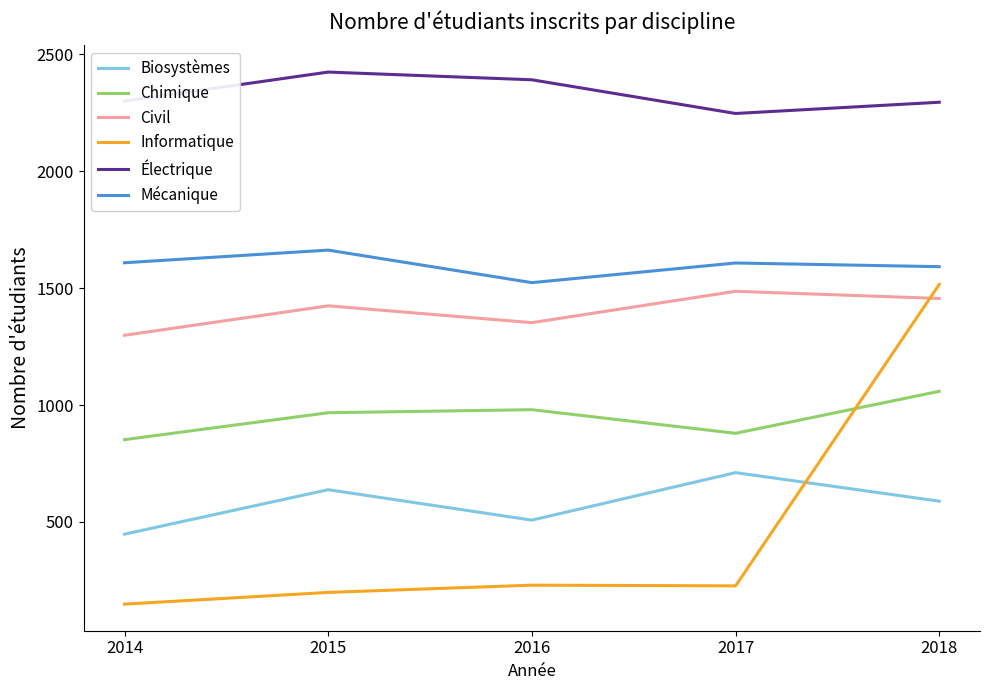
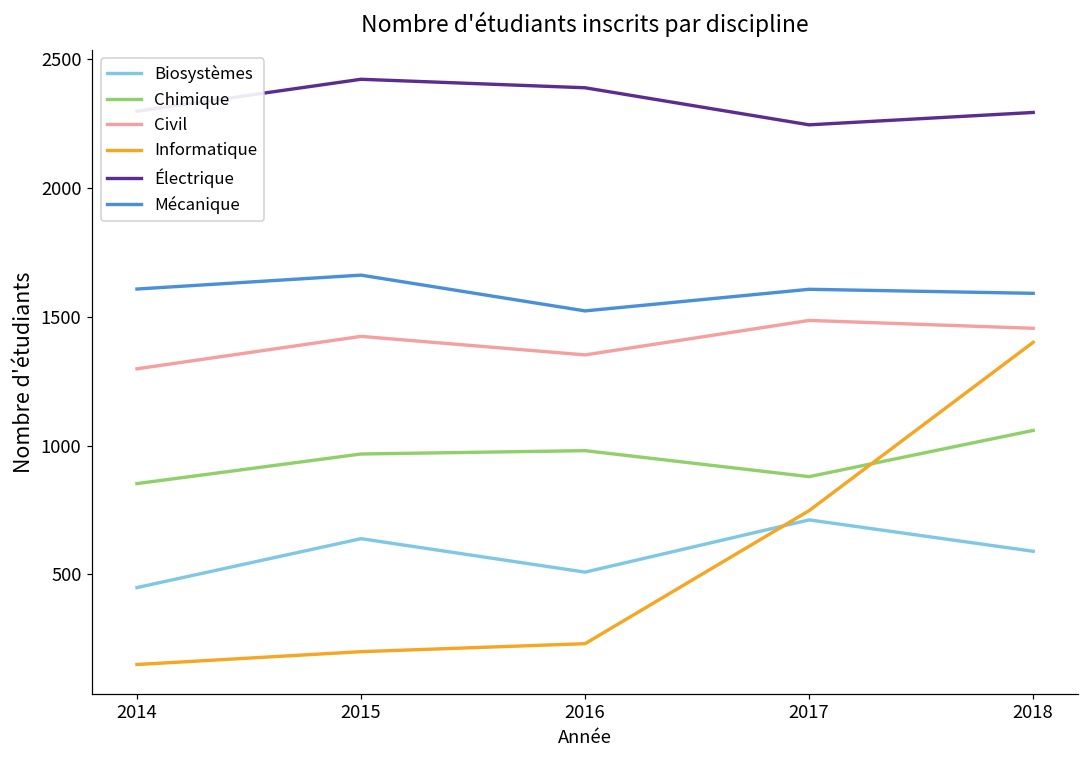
  {
    "Biosystèmes": {
      "2014": 450,
      "2015": 640,
      "2016": 510,
      "2017": 710,
      "2018": 590
    },
    "Chimique": {
      "2014": 850,
      "2015": 970,
      "2016": 980,
      "2017": 880,
      "2018": 1060
    },
    "Civil": {
      "2014": 1300,
      "2015": 1420,
      "2016": 1350,
      "2017": 1490,
      "2018": 1460
    },
    "Informatique": {
      "2014": 150,
      "2015": 200,
      "2016": 230,
-     "2017": 230,
-     "2018": 1520
+     "2017": 750,
+     "2018": 1400
    },
    "Électrique": {
      "2015": 2420,
      "2016": 2390,
      "2017": 2250,
      "2018": 2290
    },
    "Mécanique": {
      "2014": 1610,
      "2015": 1660,
      "2016": 1520,
      "2017": 1610,
      "2018": 1590
    }
  }
